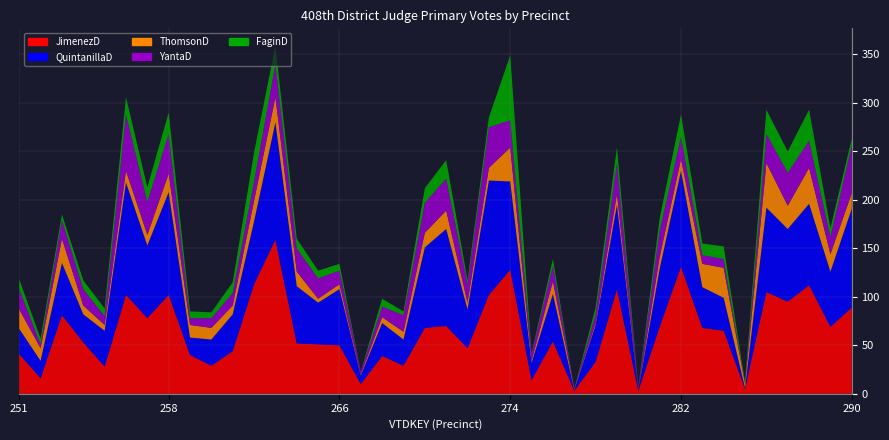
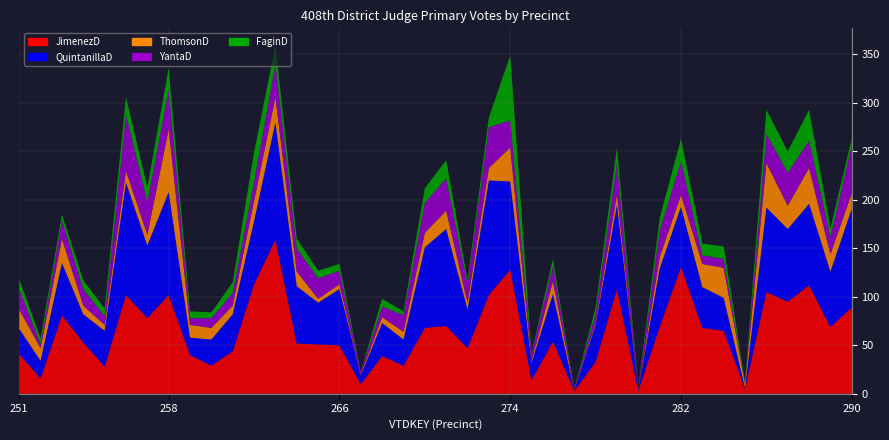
  {
    "JimenezD": {
      "251": 40,
      "258": 100,
      "266": 50,
      "274": 130,
      "282": 130,
      "290": 90
    },
    "QuintanillaD": {
      "251": 30,
      "258": 110,
      "266": 60,
      "274": 90,
-     "282": 100,
+     "282": 60,
      "290": 100
    },
    "ThomsonD": {
      "251": 20,
-     "258": 20,
+     "258": 70,
      "266": 10,
      "274": 40,
      "282": 10,
      "290": 20
    },
    "YantaD": {
      "251": 20,
      "258": 40,
      "266": 10,
      "274": 30,
-     "282": 20,
+     "282": 40,
      "290": 50
    },
    "FaginD": {
      "251": 10,
      "258": 20,
      "266": 10,
      "274": 70,
      "282": 20,
      "290": 10
    }
  }
